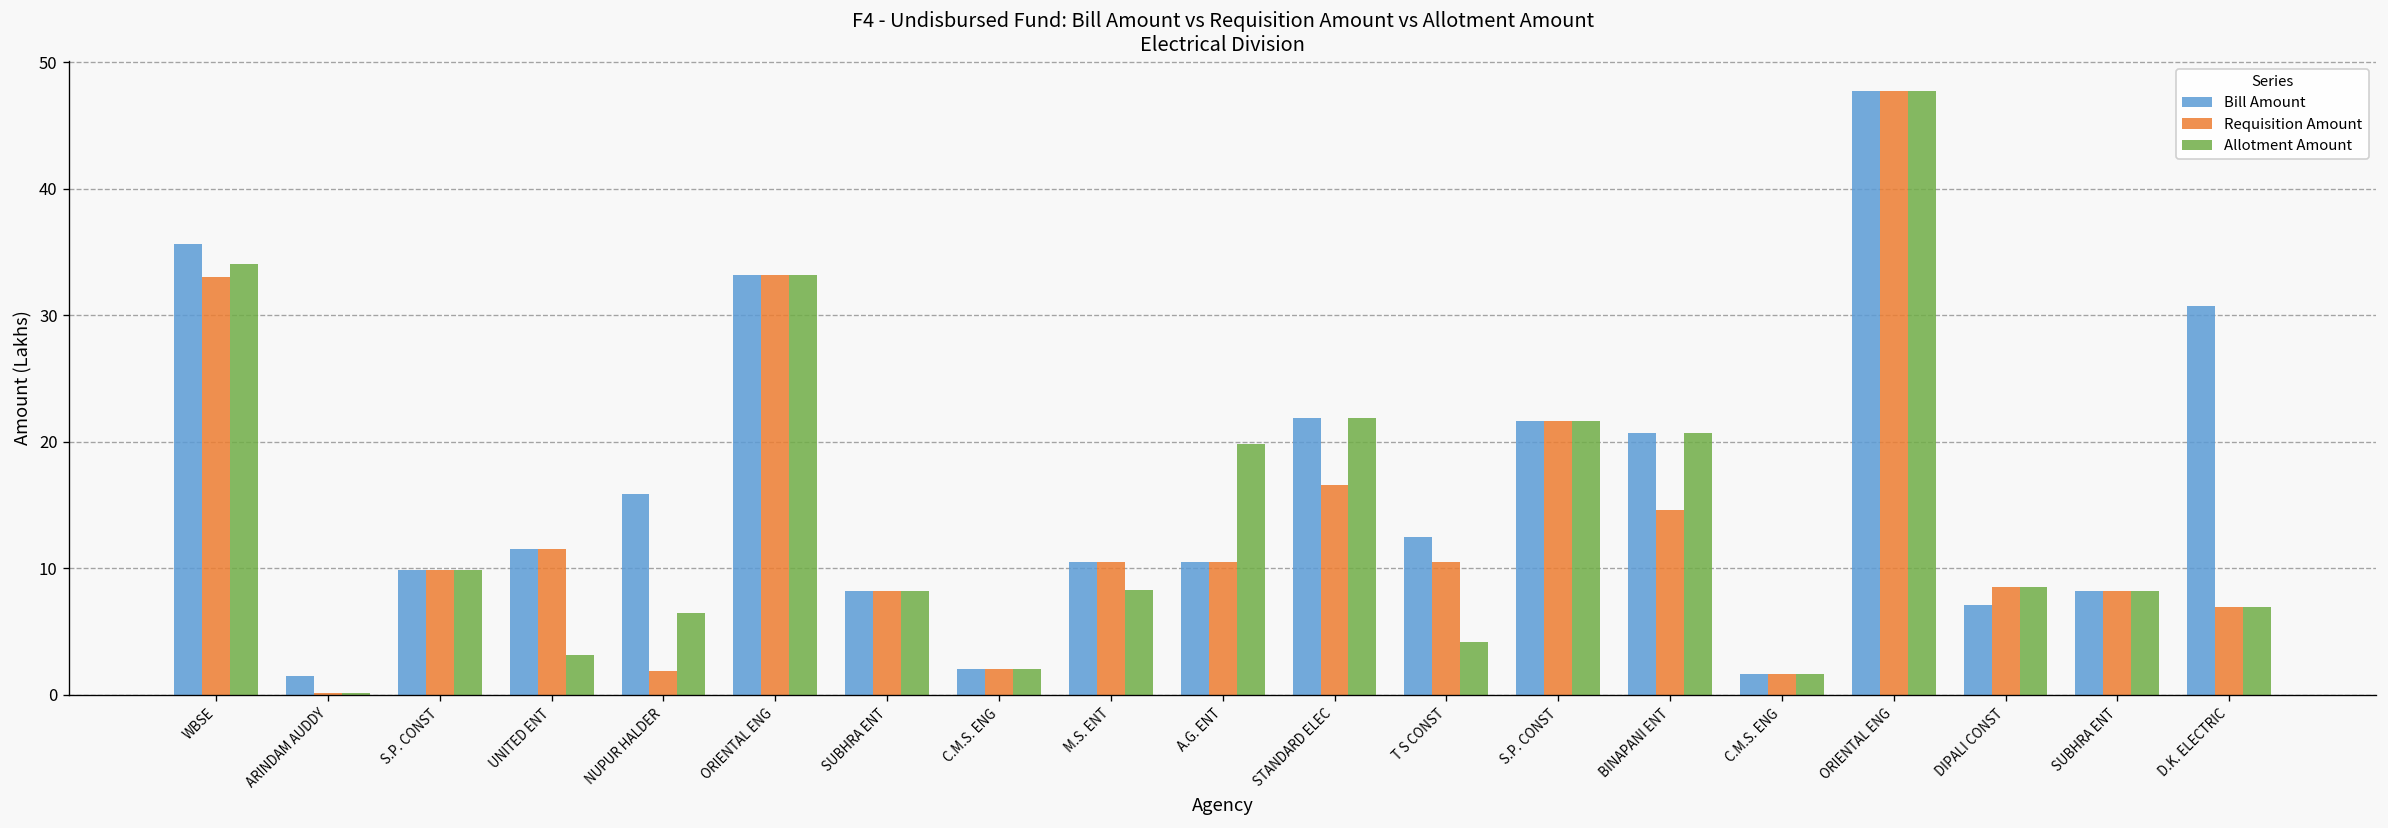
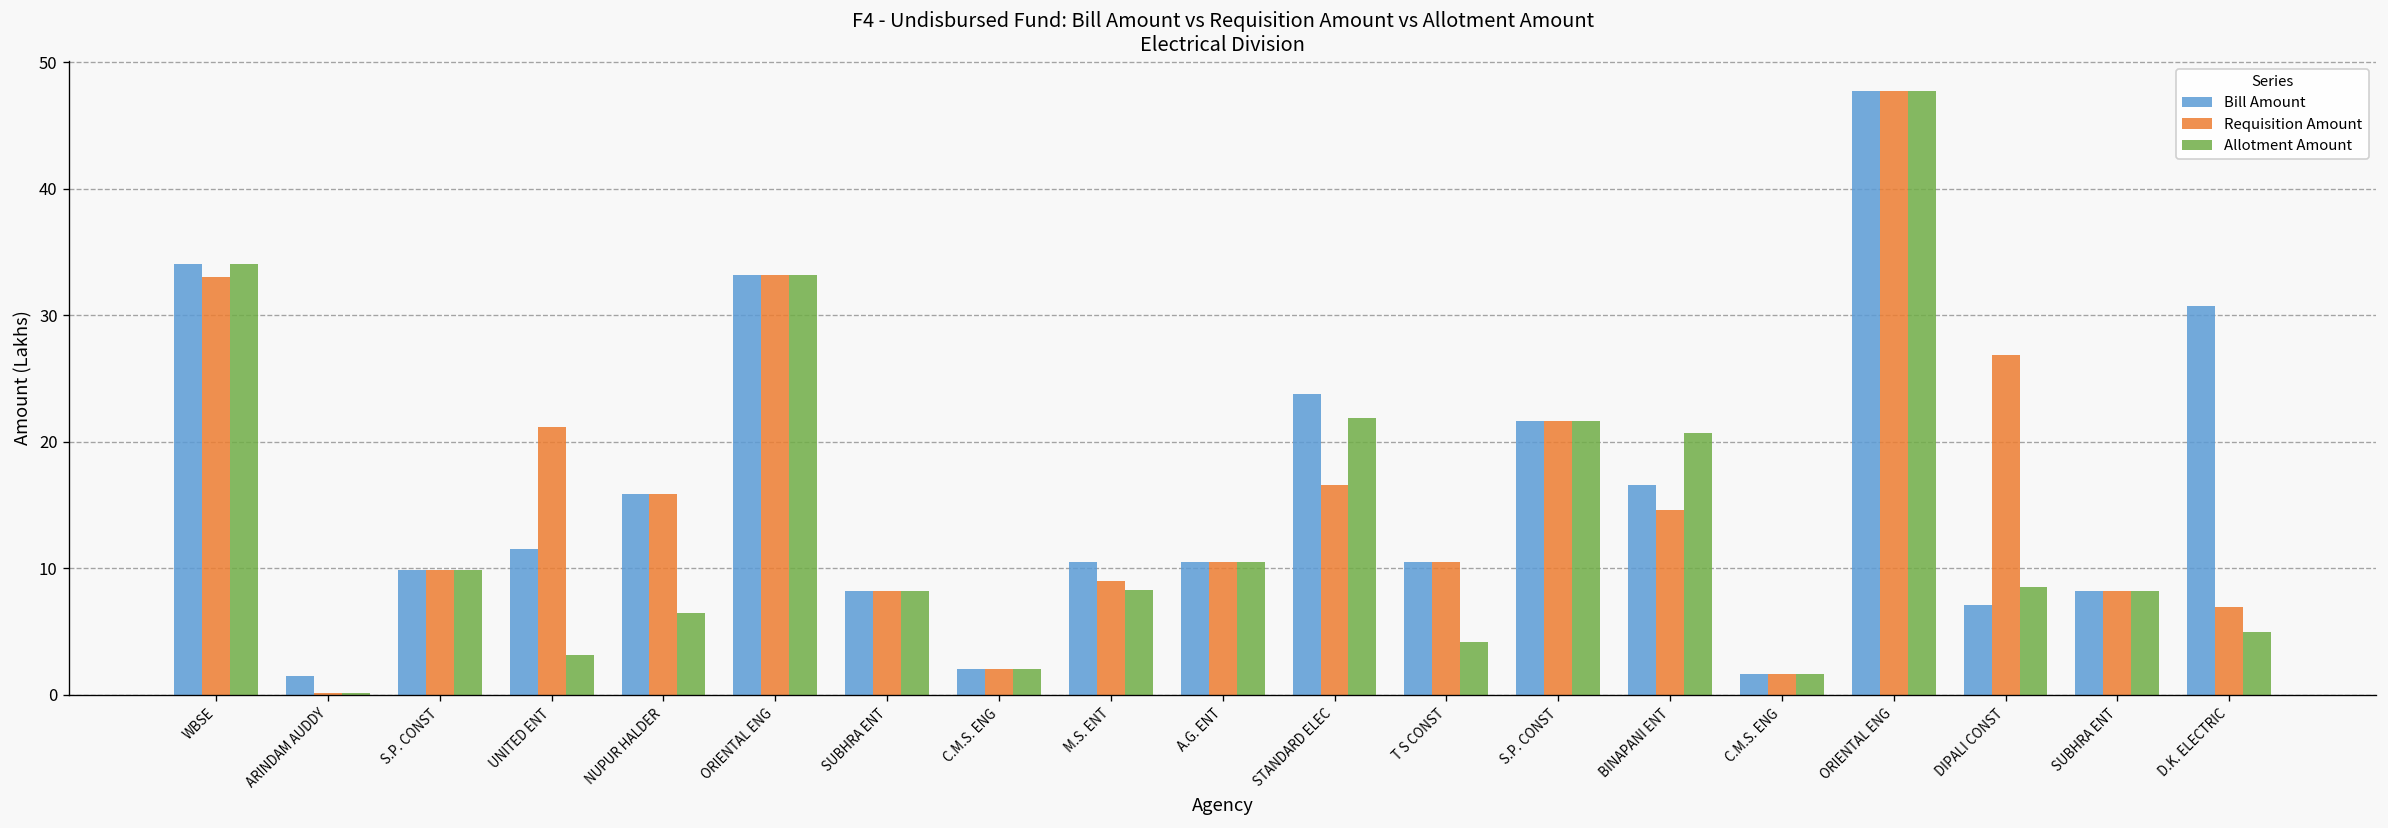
  {
    "Bill Amount": {
-     "WBSE": 35.6,
+     "WBSE": 34.0,
      "ARINDAM AUDDY": 1.5,
      "UNITED ENT": 11.5,
      "NUPUR HALDER": 15.9,
      "M.S. ENT": 10.5,
      "A.G. ENT": 10.5,
-     "STANDARD ELEC": 21.9,
-     "T S CONST": 12.5,
-     "BINAPANI ENT": 20.7,
+     "STANDARD ELEC": 23.8,
+     "T S CONST": 10.5,
+     "BINAPANI ENT": 16.6,
      "DIPALI CONST": 7.1,
      "D.K. ELECTRIC": 30.7
    },
    "Requisition Amount": {
      "WBSE": 33.1,
-     "UNITED ENT": 11.5,
-     "NUPUR HALDER": 1.9,
-     "M.S. ENT": 10.5,
+     "UNITED ENT": 21.2,
+     "NUPUR HALDER": 15.9,
+     "M.S. ENT": 9.0,
      "A.G. ENT": 10.5,
      "STANDARD ELEC": 16.6,
      "T S CONST": 10.5,
      "BINAPANI ENT": 14.6,
-     "DIPALI CONST": 8.5,
+     "DIPALI CONST": 26.8,
      "D.K. ELECTRIC": 6.9
    },
    "Allotment Amount": {
      "WBSE": 34.0,
      "UNITED ENT": 3.2,
      "NUPUR HALDER": 6.4,
      "M.S. ENT": 8.3,
-     "A.G. ENT": 19.9,
+     "A.G. ENT": 10.5,
      "STANDARD ELEC": 21.9,
      "T S CONST": 4.2,
      "BINAPANI ENT": 20.7,
      "DIPALI CONST": 8.5,
-     "D.K. ELECTRIC": 6.9
+     "D.K. ELECTRIC": 5.0
    }
  }
